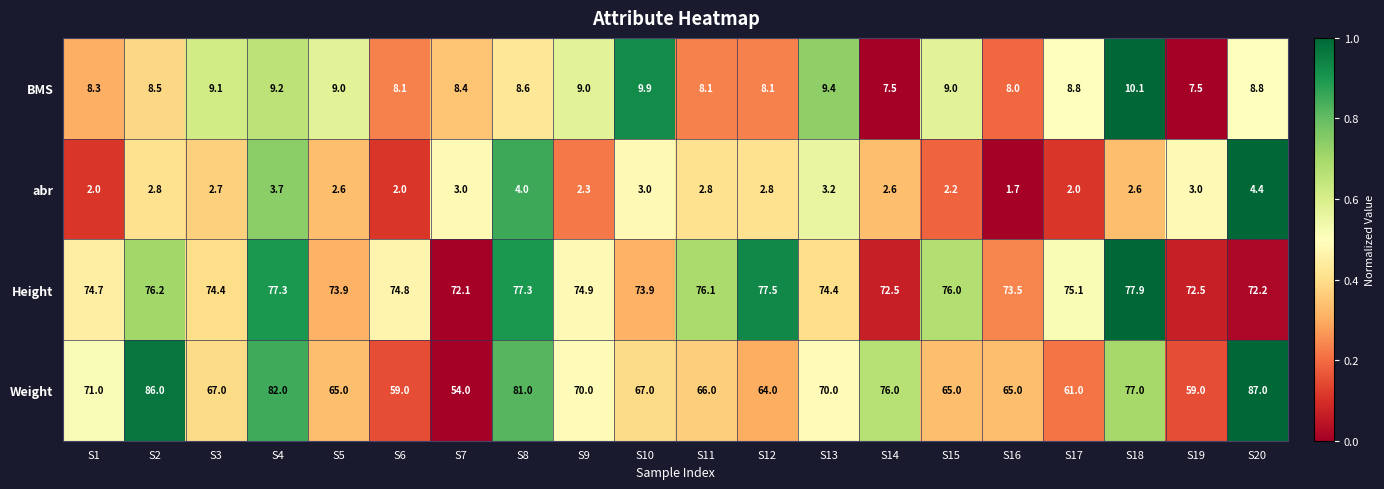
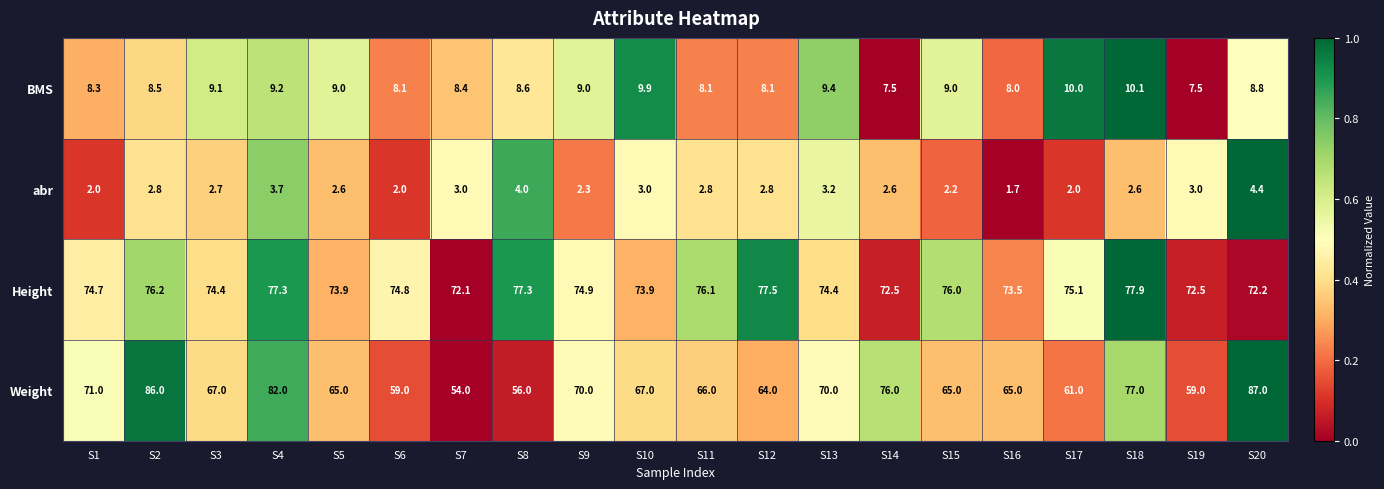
  {
    "BMS": {
      "S1": 8.3,
      "S2": 8.5,
      "S3": 9.1,
      "S4": 9.2,
      "S5": 9.0,
      "S6": 8.1,
      "S7": 8.4,
      "S8": 8.6,
      "S9": 9.0,
      "S10": 9.9,
      "S11": 8.1,
      "S12": 8.1,
      "S13": 9.4,
      "S14": 7.5,
      "S15": 9.0,
      "S16": 8.0,
-     "S17": 8.8,
+     "S17": 10.0,
      "S18": 10.1,
      "S19": 7.5,
      "S20": 8.8
    },
    "abr": {
      "S1": 2.0,
      "S2": 2.8,
      "S3": 2.7,
      "S4": 3.7,
      "S5": 2.6,
      "S6": 2.0,
      "S7": 3.0,
      "S8": 4.0,
      "S9": 2.3,
      "S10": 3.0,
      "S11": 2.8,
      "S12": 2.8,
      "S13": 3.2,
      "S14": 2.6,
      "S15": 2.2,
      "S16": 1.7,
      "S17": 2.0,
      "S18": 2.6,
      "S19": 3.0,
      "S20": 4.4
    },
    "Height": {
      "S1": 74.7,
      "S2": 76.2,
      "S3": 74.4,
      "S4": 77.3,
      "S5": 73.9,
      "S6": 74.8,
      "S7": 72.1,
      "S8": 77.3,
      "S9": 74.9,
      "S10": 73.9,
      "S11": 76.1,
      "S12": 77.5,
      "S13": 74.4,
      "S14": 72.5,
      "S15": 76.0,
      "S16": 73.5,
      "S17": 75.1,
      "S18": 77.9,
      "S19": 72.5,
      "S20": 72.2
    },
    "Weight": {
      "S1": 71.0,
      "S2": 86.0,
      "S3": 67.0,
      "S4": 82.0,
      "S5": 65.0,
      "S6": 59.0,
      "S7": 54.0,
-     "S8": 81.0,
+     "S8": 56.0,
      "S9": 70.0,
      "S10": 67.0,
      "S11": 66.0,
      "S12": 64.0,
      "S13": 70.0,
      "S14": 76.0,
      "S15": 65.0,
      "S16": 65.0,
      "S17": 61.0,
      "S18": 77.0,
      "S19": 59.0,
      "S20": 87.0
    }
  }
